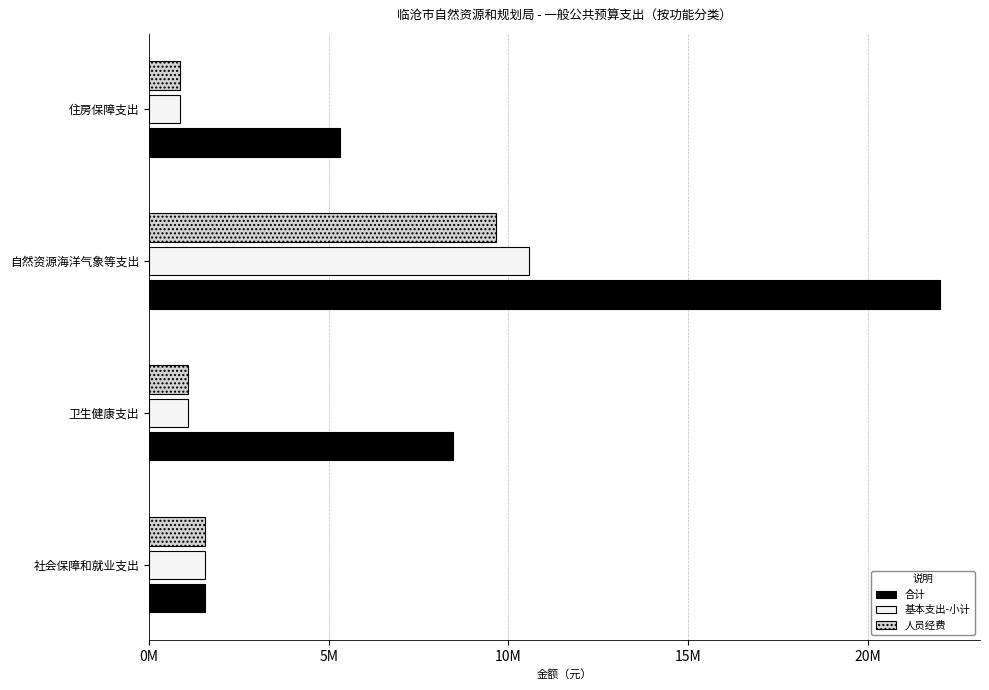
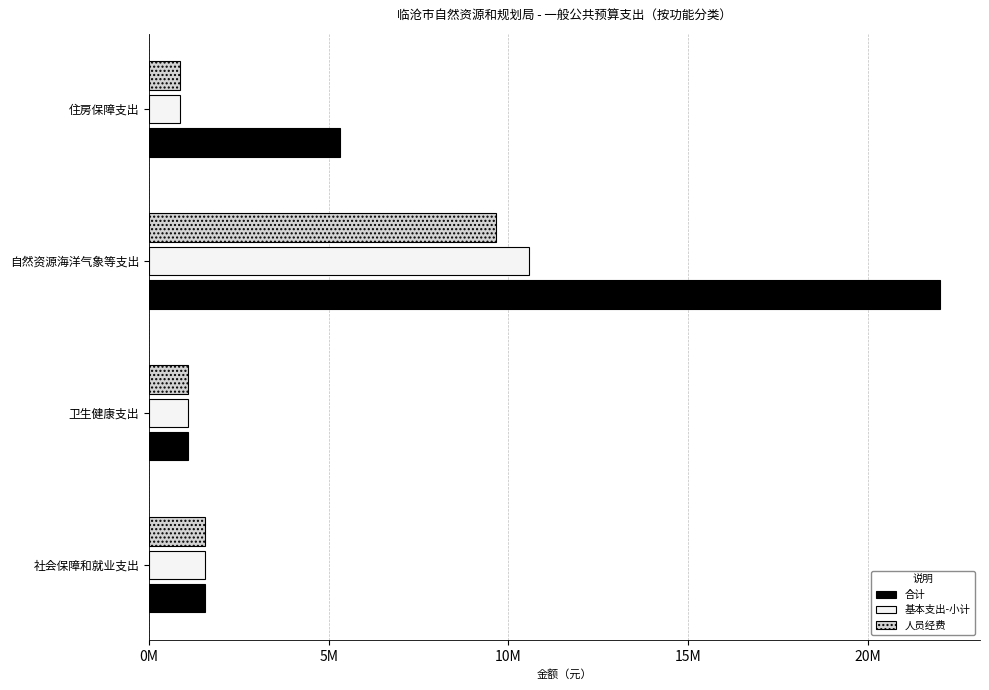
  {
    "合计": {
      "住房保障支出": 5300000,
      "自然资源海洋气象等支出": 22000000,
-     "卫生健康支出": 8500000,
+     "卫生健康支出": 1100000,
      "社会保障和就业支出": 1600000
    }
  }
